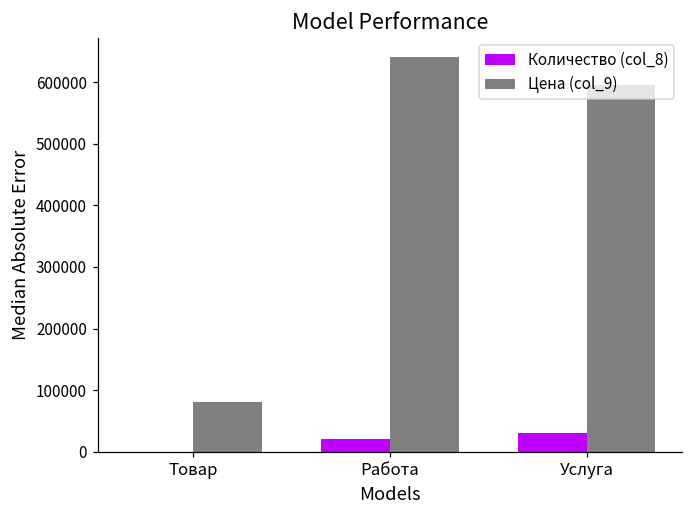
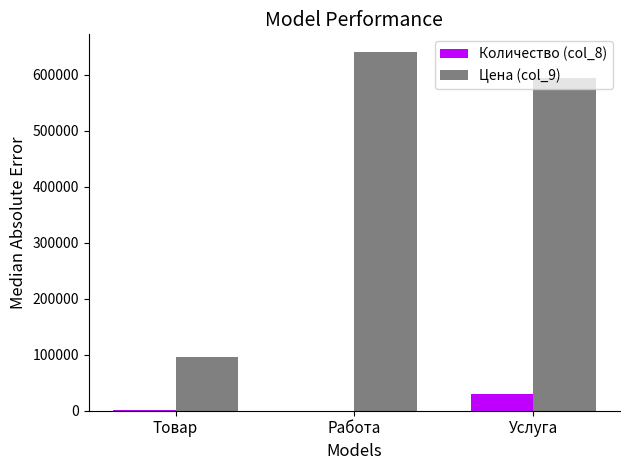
  {
    "Количество (col_8)": {
-     "Работа": 20000,
+     "Работа": 0,
      "Услуга": 30000
    },
    "Цена (col_9)": {
-     "Товар": 80000,
+     "Товар": 100000,
      "Работа": 640000
    }
  }
